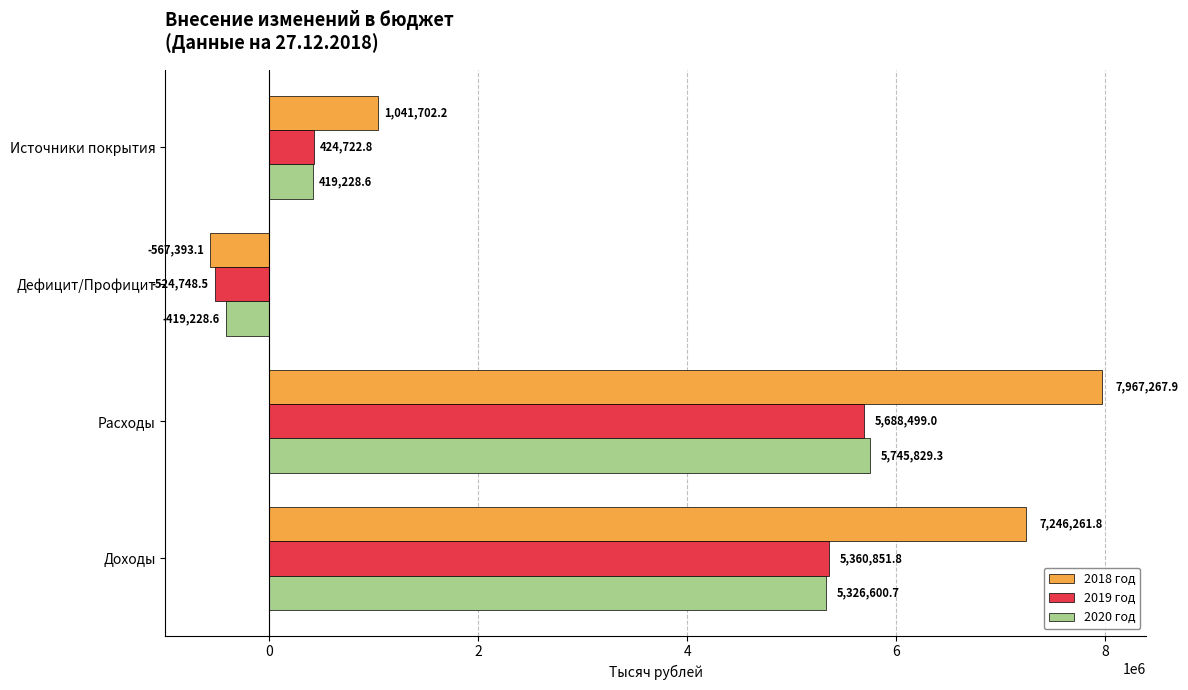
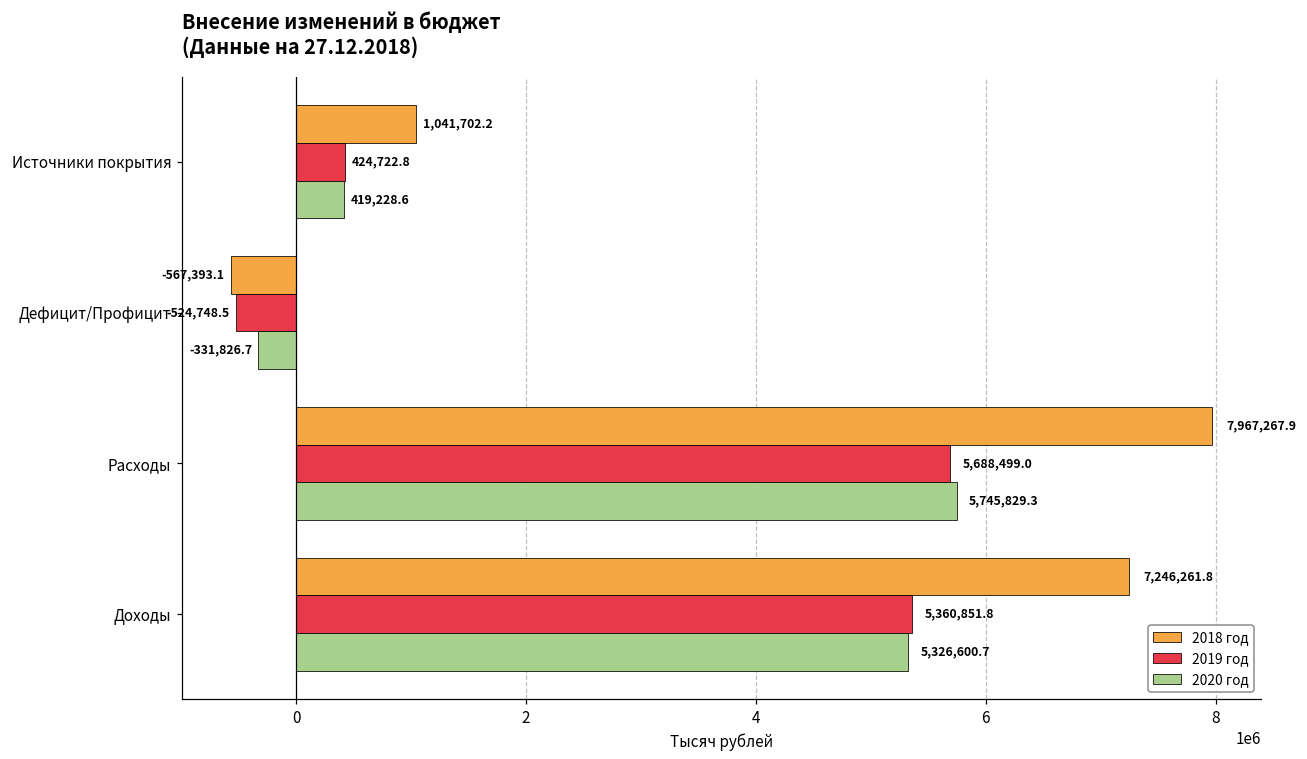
  {
    "2018 год": {
      "Источники покрытия": "1,041,702.2",
      "Дефицит/Профицит": "-567,393.1",
      "Расходы": "7,967,267.9",
      "Доходы": "7,246,261.8"
    },
    "2019 год": {
      "Источники покрытия": "424,722.8",
      "Дефицит/Профицит": "-524,748.5",
      "Расходы": "5,688,499.0",
      "Доходы": "5,360,851.8"
    },
    "2020 год": {
      "Источники покрытия": "419,228.6",
-     "Дефицит/Профицит": "-419,228.6",
+     "Дефицит/Профицит": "-331,826.7",
      "Расходы": "5,745,829.3",
      "Доходы": "5,326,600.7"
    }
  }
